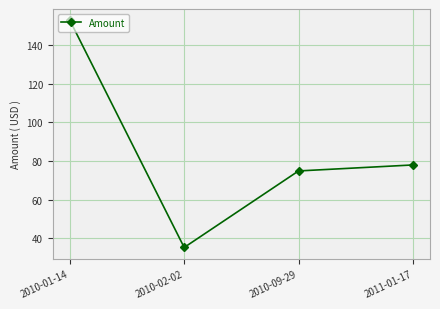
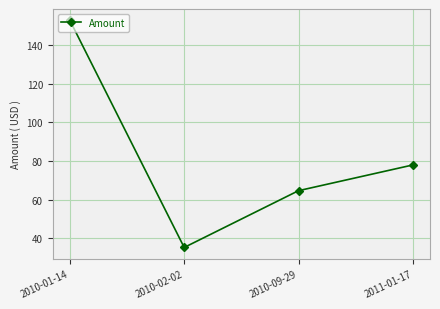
  {
    "2010-02-02": 35,
-   "2010-09-29": 75,
+   "2010-09-29": 65,
    "2011-01-17": 78
  }
